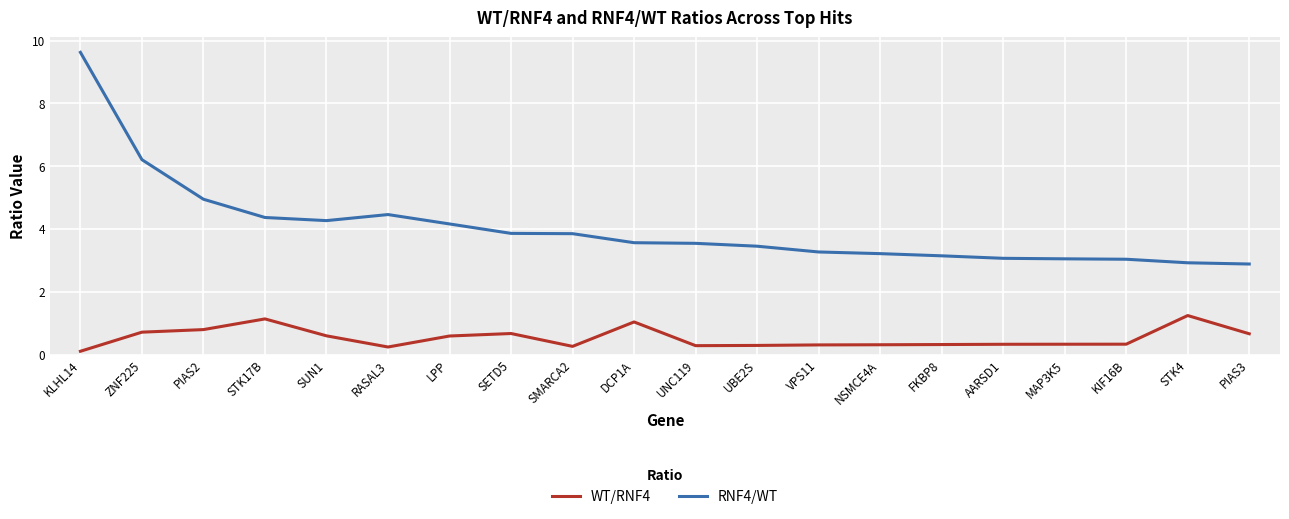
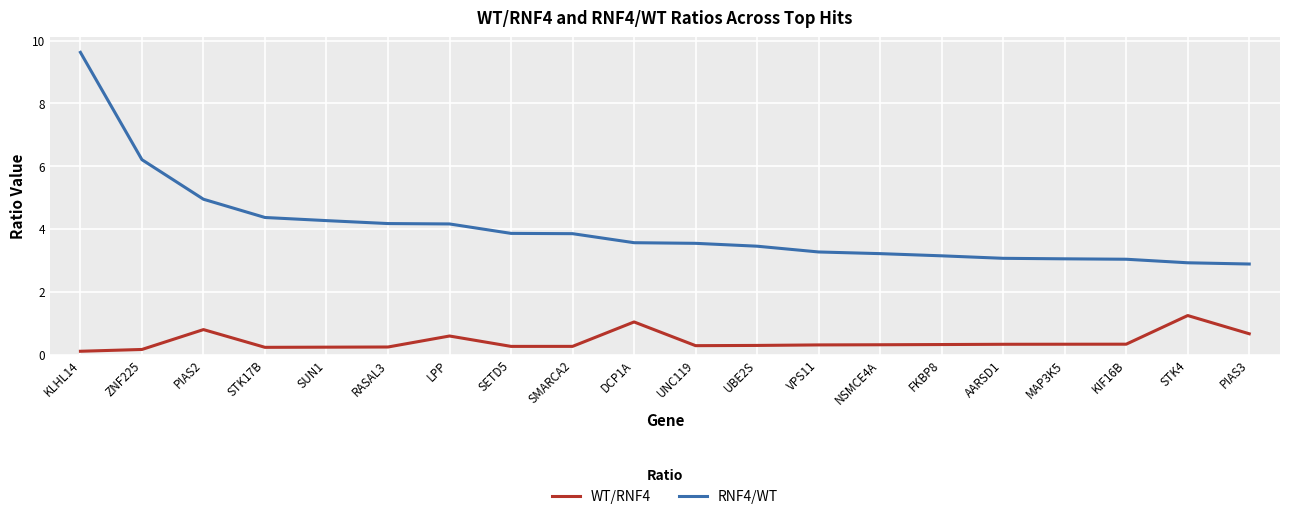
  {
    "WT/RNF4": {
      "KLHL14": 0.1,
-     "ZNF225": 0.7,
+     "ZNF225": 0.2,
      "PIAS2": 0.8,
-     "STK17B": 1.1,
-     "SUN1": 0.6,
+     "STK17B": 0.2,
+     "SUN1": 0.2,
      "RASAL3": 0.2,
      "LPP": 0.6,
-     "SETD5": 0.7,
+     "SETD5": 0.3,
      "SMARCA2": 0.3,
      "DCP1A": 1.0,
      "UNC119": 0.3,
      "UBE2S": 0.3,
      "VPS11": 0.3,
      "NSMCE4A": 0.3,
      "FKBP8": 0.3,
      "AARSD1": 0.3,
      "MAP3K5": 0.3,
      "KIF16B": 0.3,
      "STK4": 1.2,
      "PIAS3": 0.7
    },
    "RNF4/WT": {
      "KLHL14": 9.6,
      "ZNF225": 6.2,
      "PIAS2": 4.9,
      "STK17B": 4.4,
      "SUN1": 4.3,
-     "RASAL3": 4.5,
+     "RASAL3": 4.2,
      "LPP": 4.2,
      "SETD5": 3.9,
      "SMARCA2": 3.8,
      "DCP1A": 3.6,
      "UNC119": 3.5,
      "UBE2S": 3.5,
      "VPS11": 3.3,
      "NSMCE4A": 3.2,
      "FKBP8": 3.1,
      "AARSD1": 3.1,
      "MAP3K5": 3.0,
      "KIF16B": 3.0,
      "STK4": 2.9,
      "PIAS3": 2.9
    }
  }
